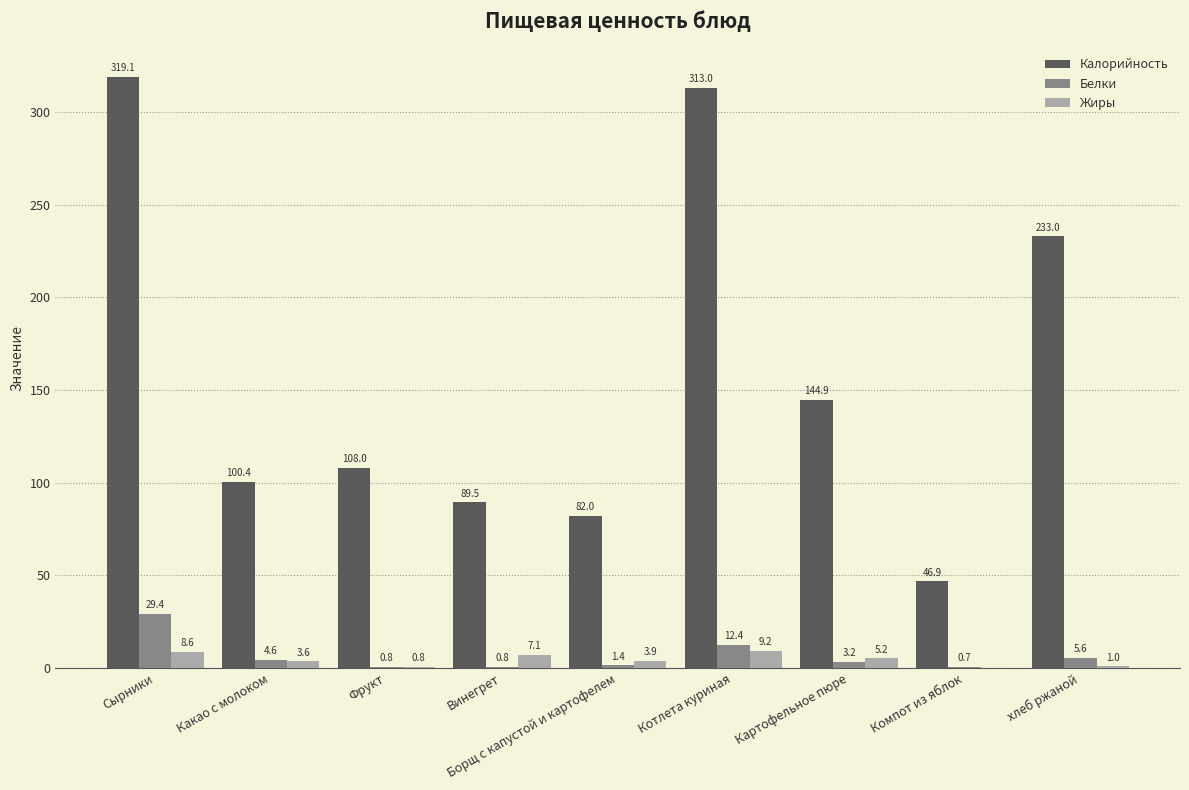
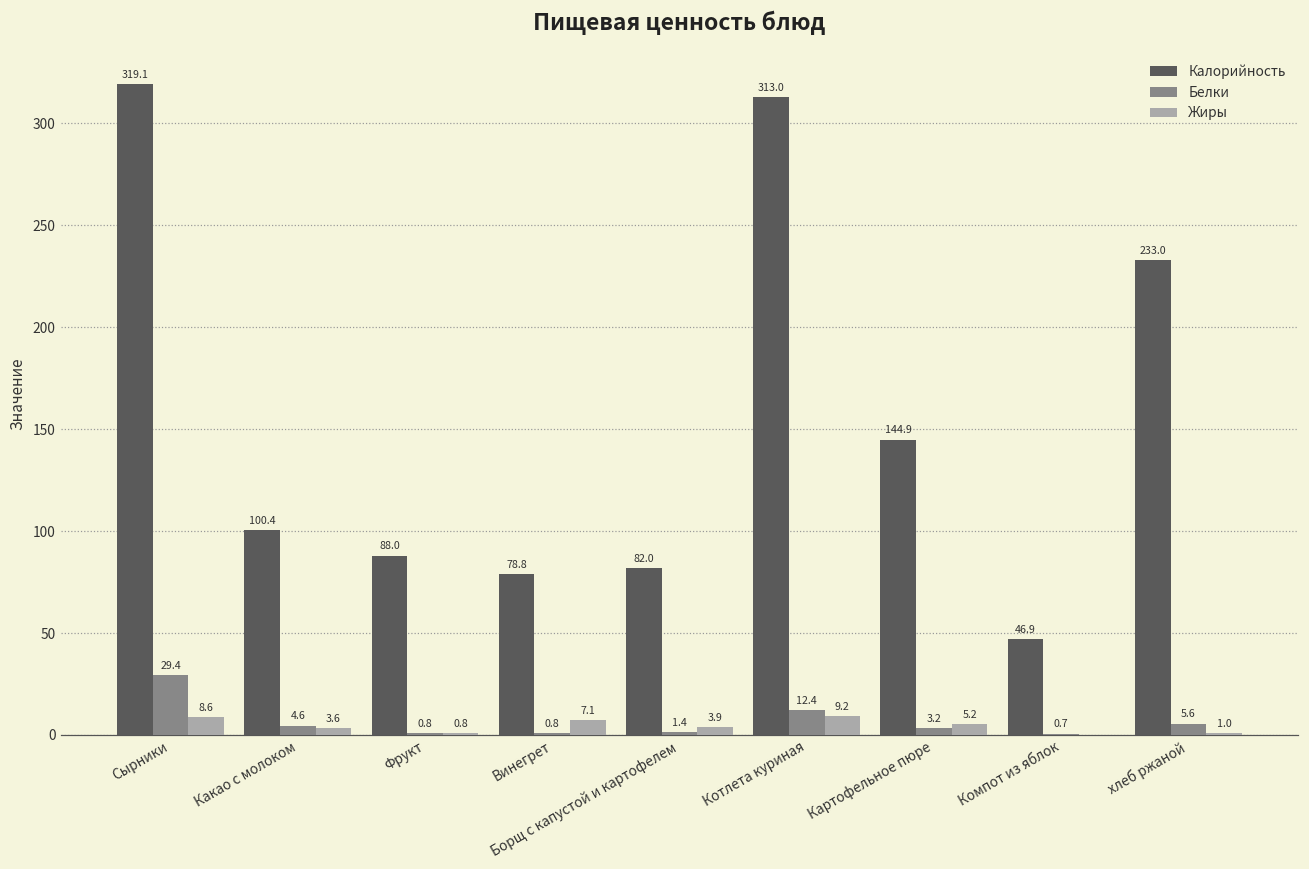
  {
    "Калорийность": {
      "Сырники": 319.1,
      "Какао с молоком": 100.4,
-     "Фрукт": 108.0,
-     "Винегрет": 89.5,
+     "Фрукт": 88.0,
+     "Винегрет": 78.8,
      "Борщ с капустой и картофелем": 82.0,
      "Котлета куриная": 313.0,
      "Картофельное пюре": 144.9,
      "Компот из яблок": 46.9,
      "хлеб ржаной": 233.0
    }
  }
